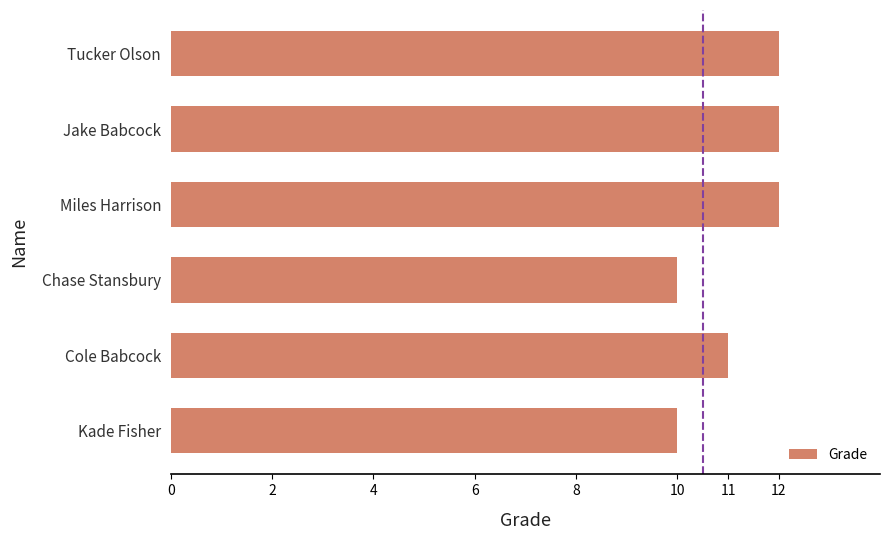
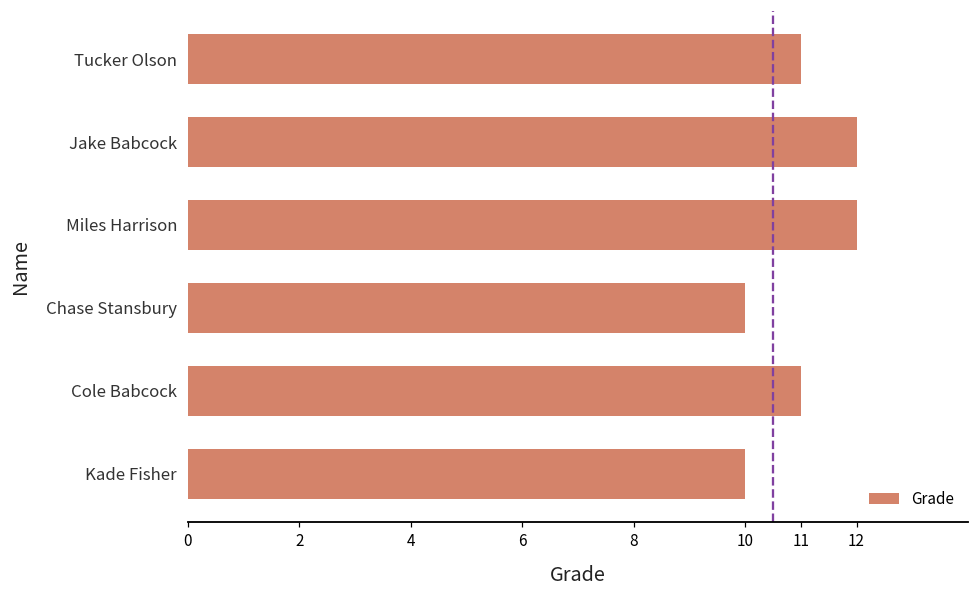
  {
-   "Tucker Olson": 12,
+   "Tucker Olson": 11,
    "Jake Babcock": 12,
    "Miles Harrison": 12,
    "Chase Stansbury": 10,
    "Cole Babcock": 11,
    "Kade Fisher": 10
  }
